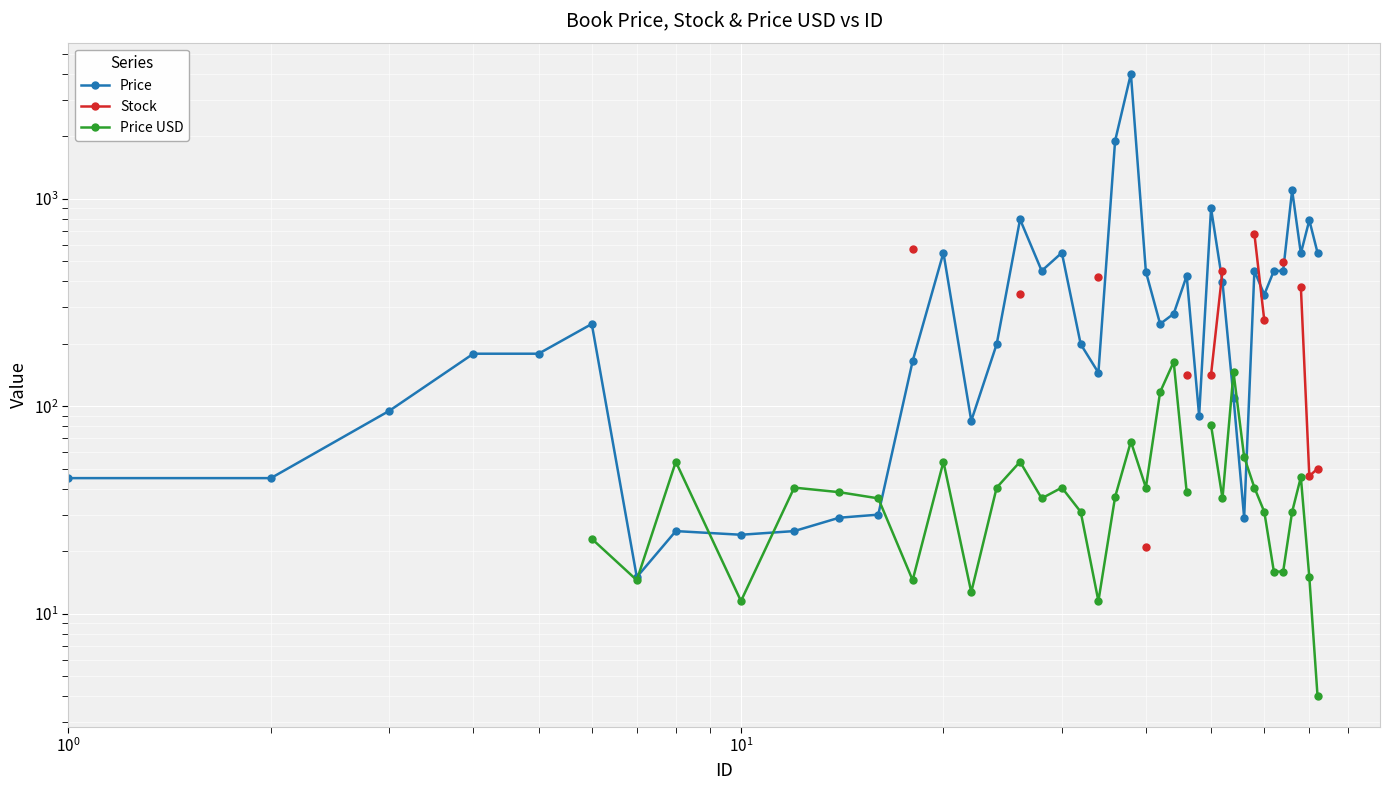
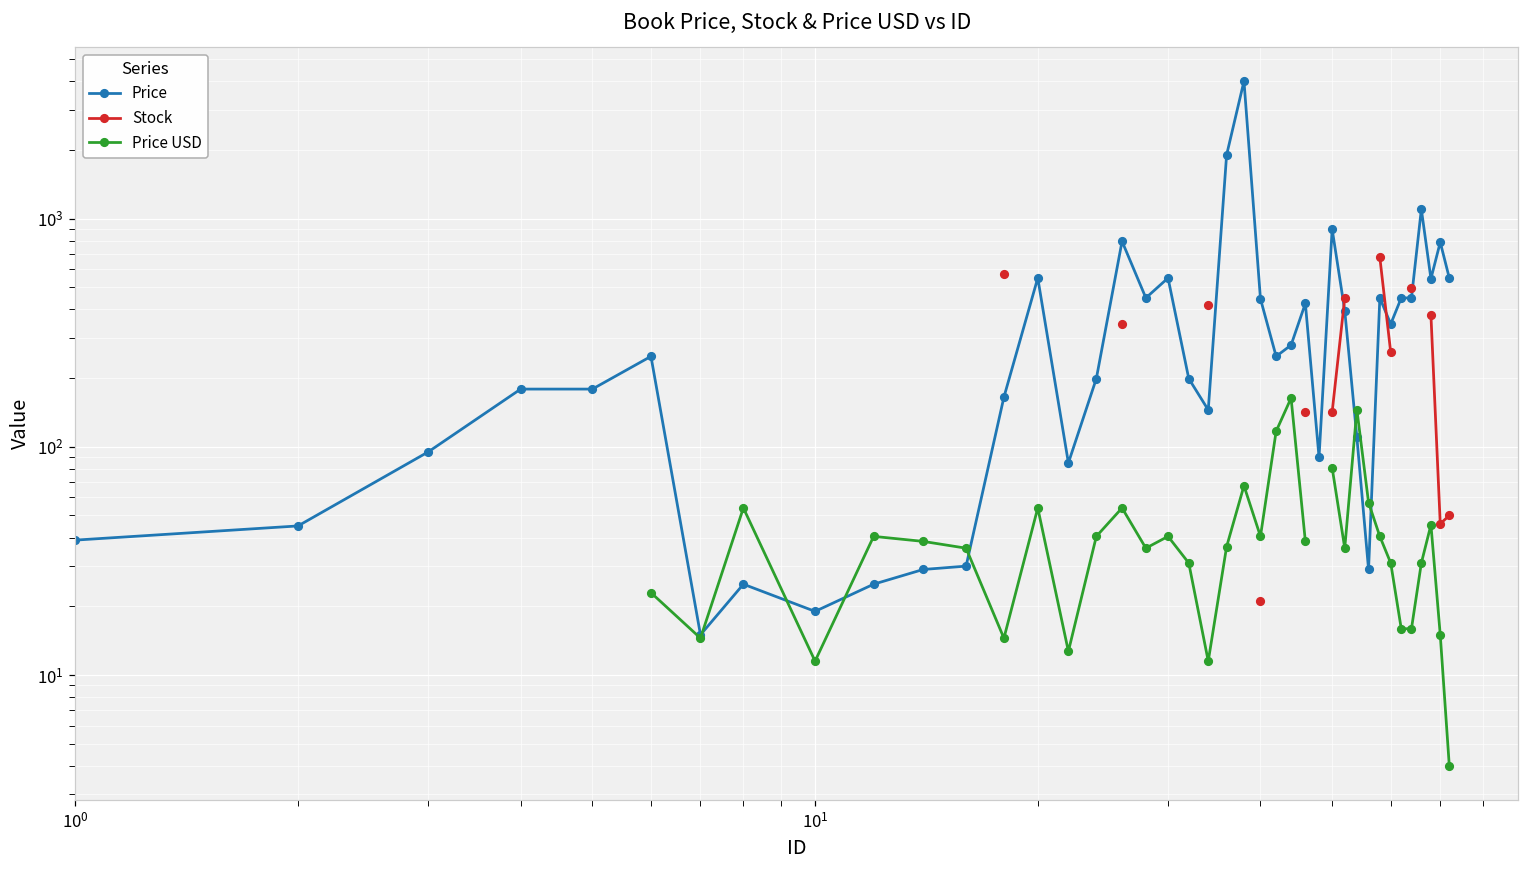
  {
    "Price": {
-     "10^0": 45,
-     "10^1": 24
+     "10^0": 39,
+     "10^1": 19
    },
    "Price USD": {
      "10^1": 12
    }
  }
